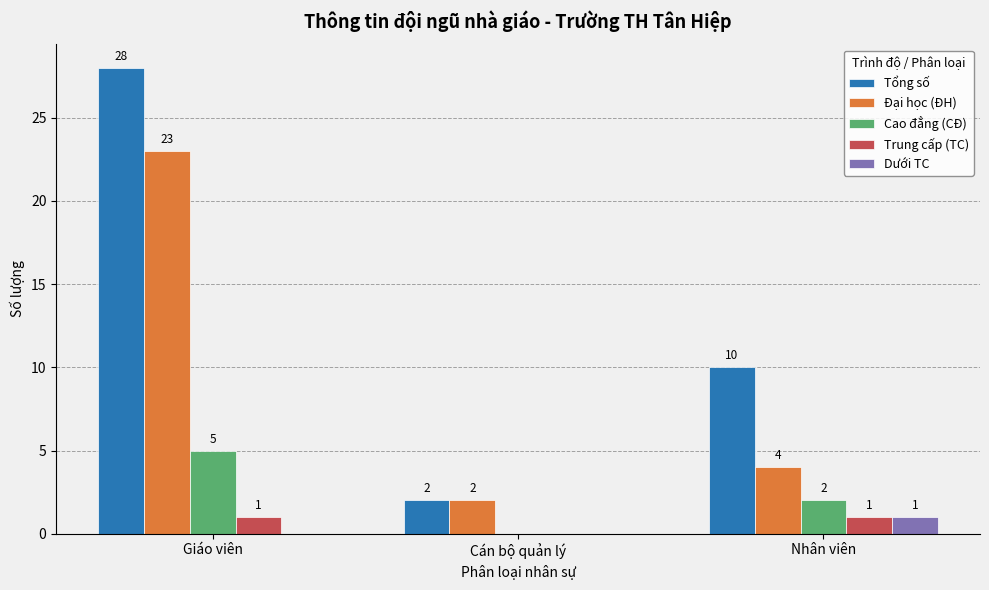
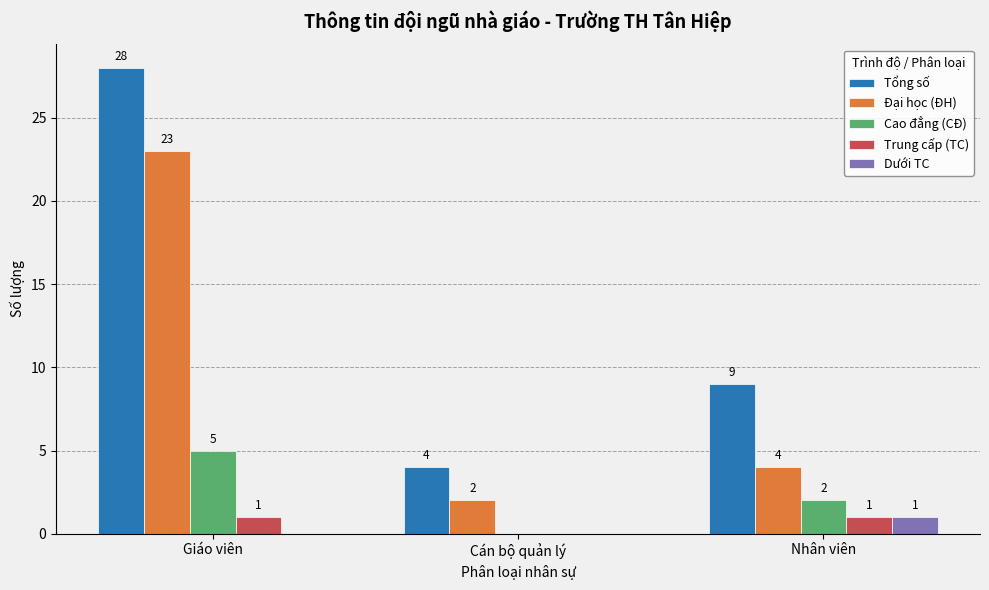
  {
    "Tổng số": {
      "Giáo viên": 28,
-     "Cán bộ quản lý": 2,
-     "Nhân viên": 10
+     "Cán bộ quản lý": 4,
+     "Nhân viên": 9
    },
    "Cao đẳng (CĐ)": {
      "Giáo viên": 5,
      "Nhân viên": 2
    },
    "Dưới TC": {
      "Nhân viên": 1
    }
  }
